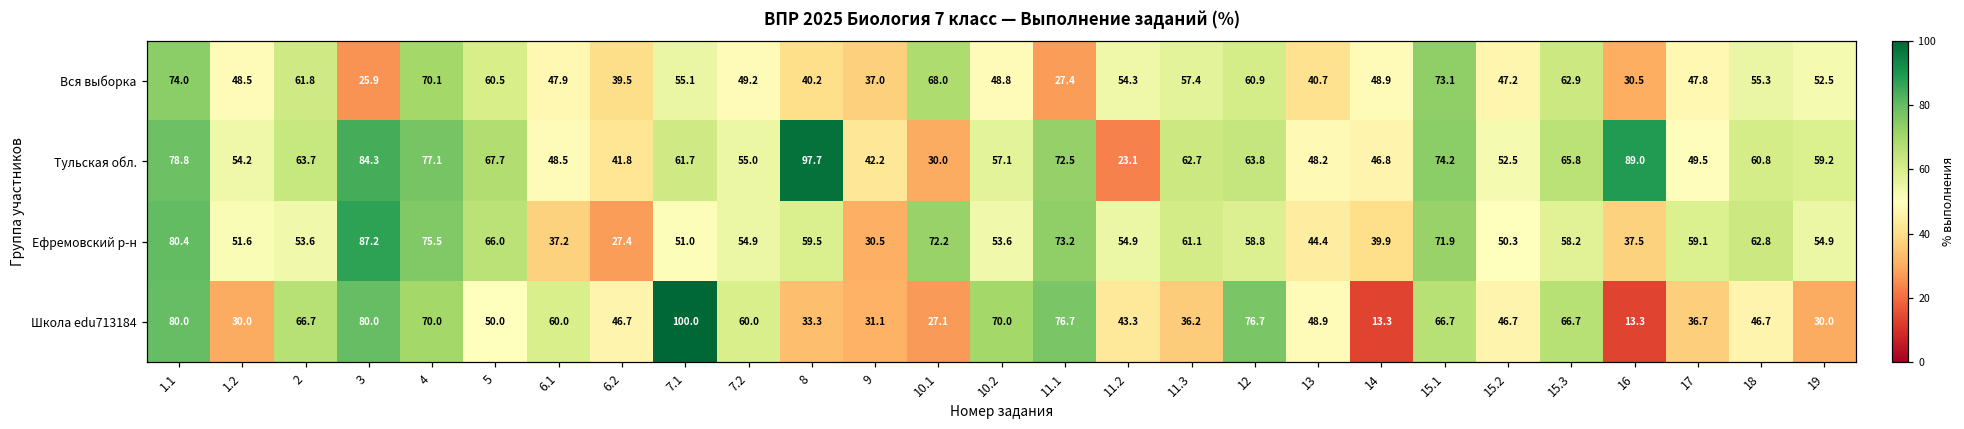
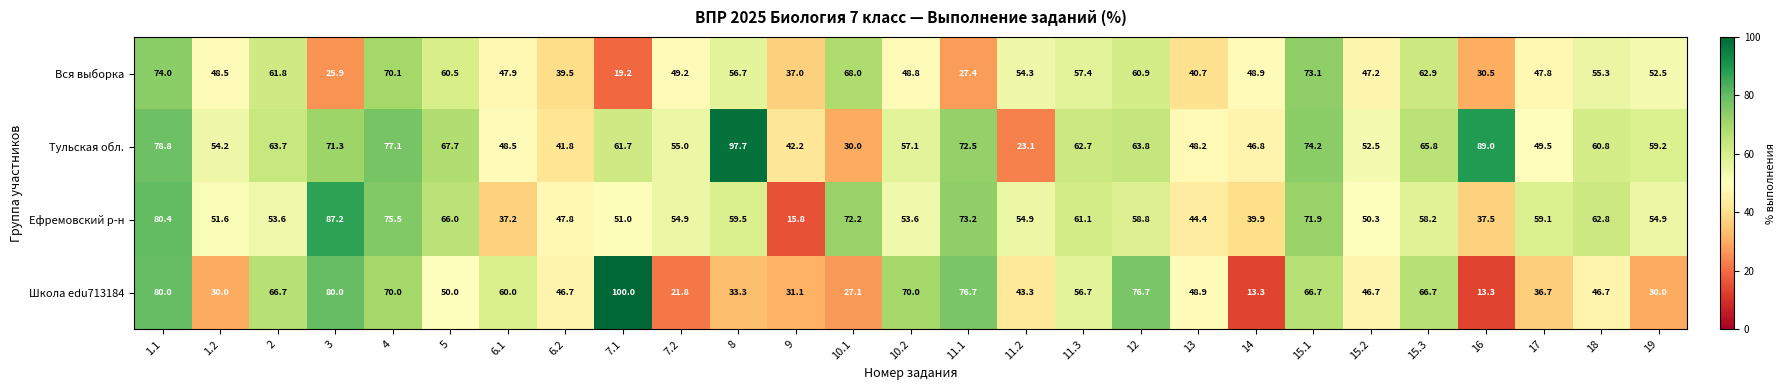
  {
    "Вся выборка": {
      "1.1": 74.0,
      "1.2": 48.5,
      "2": 61.8,
      "3": 25.9,
      "4": 70.1,
      "5": 60.5,
      "6.1": 47.9,
      "6.2": 39.5,
-     "7.1": 55.1,
+     "7.1": 19.2,
      "7.2": 49.2,
-     "8": 40.2,
+     "8": 56.7,
      "9": 37.0,
      "10.1": 68.0,
      "10.2": 48.8,
      "11.1": 27.4,
      "11.2": 54.3,
      "11.3": 57.4,
      "12": 60.9,
      "13": 40.7,
      "14": 48.9,
      "15.1": 73.1,
      "15.2": 47.2,
      "15.3": 62.9,
      "16": 30.5,
      "17": 47.8,
      "18": 55.3,
      "19": 52.5
    },
    "Тульская обл.": {
      "1.1": 78.8,
      "1.2": 54.2,
      "2": 63.7,
-     "3": 84.3,
+     "3": 71.3,
      "4": 77.1,
      "5": 67.7,
      "6.1": 48.5,
      "6.2": 41.8,
      "7.1": 61.7,
      "7.2": 55.0,
      "8": 97.7,
      "9": 42.2,
      "10.1": 30.0,
      "10.2": 57.1,
      "11.1": 72.5,
      "11.2": 23.1,
      "11.3": 62.7,
      "12": 63.8,
      "13": 48.2,
      "14": 46.8,
      "15.1": 74.2,
      "15.2": 52.5,
      "15.3": 65.8,
      "16": 89.0,
      "17": 49.5,
      "18": 60.8,
      "19": 59.2
    },
    "Ефремовский р-н": {
      "1.1": 80.4,
      "1.2": 51.6,
      "2": 53.6,
      "3": 87.2,
      "4": 75.5,
      "5": 66.0,
      "6.1": 37.2,
-     "6.2": 27.4,
+     "6.2": 47.8,
      "7.1": 51.0,
      "7.2": 54.9,
      "8": 59.5,
-     "9": 30.5,
+     "9": 15.8,
      "10.1": 72.2,
      "10.2": 53.6,
      "11.1": 73.2,
      "11.2": 54.9,
      "11.3": 61.1,
      "12": 58.8,
      "13": 44.4,
      "14": 39.9,
      "15.1": 71.9,
      "15.2": 50.3,
      "15.3": 58.2,
      "16": 37.5,
      "17": 59.1,
      "18": 62.8,
      "19": 54.9
    },
    "Школа edu713184": {
      "1.1": 80.0,
      "1.2": 30.0,
      "2": 66.7,
      "3": 80.0,
      "4": 70.0,
      "5": 50.0,
      "6.1": 60.0,
      "6.2": 46.7,
      "7.1": 100.0,
-     "7.2": 60.0,
+     "7.2": 21.8,
      "8": 33.3,
      "9": 31.1,
      "10.1": 27.1,
      "10.2": 70.0,
      "11.1": 76.7,
      "11.2": 43.3,
-     "11.3": 36.2,
+     "11.3": 56.7,
      "12": 76.7,
      "13": 48.9,
      "14": 13.3,
      "15.1": 66.7,
      "15.2": 46.7,
      "15.3": 66.7,
      "16": 13.3,
      "17": 36.7,
      "18": 46.7,
      "19": 30.0
    }
  }
